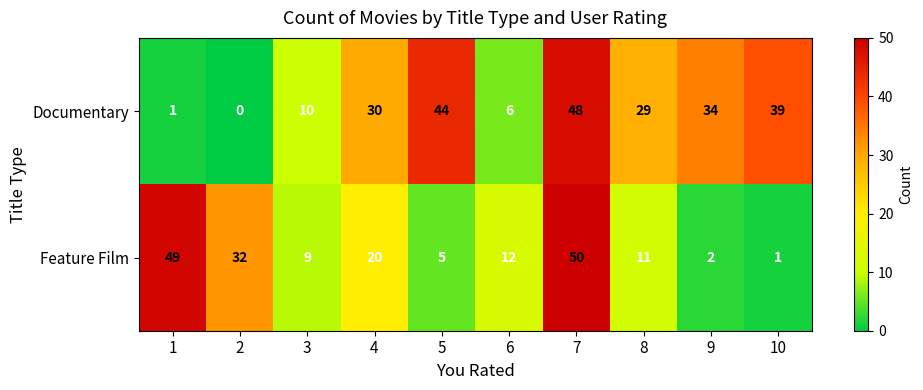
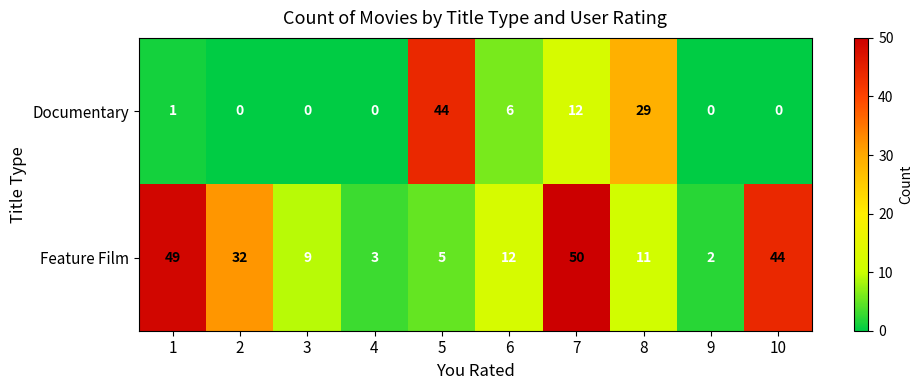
  {
    "Documentary": {
      "1": 1,
      "2": 0,
-     "3": 10,
-     "4": 30,
+     "3": 0,
+     "4": 0,
      "5": 44,
      "6": 6,
-     "7": 48,
+     "7": 12,
      "8": 29,
-     "9": 34,
-     "10": 39
+     "9": 0,
+     "10": 0
    },
    "Feature Film": {
      "1": 49,
      "2": 32,
      "3": 9,
-     "4": 20,
+     "4": 3,
      "5": 5,
      "6": 12,
      "7": 50,
      "8": 11,
      "9": 2,
-     "10": 1
+     "10": 44
    }
  }
